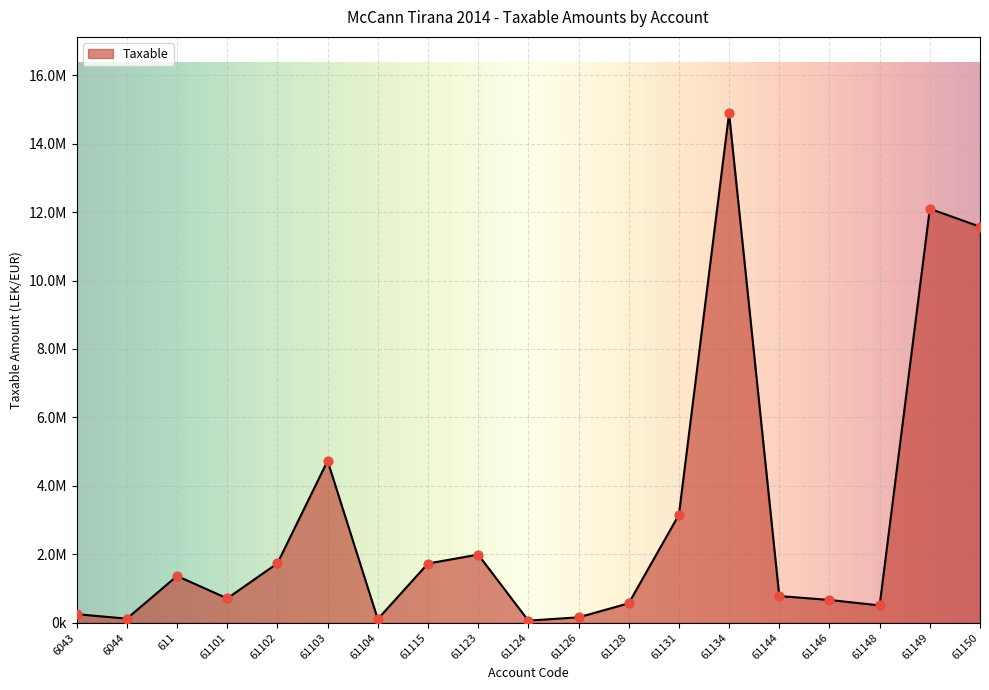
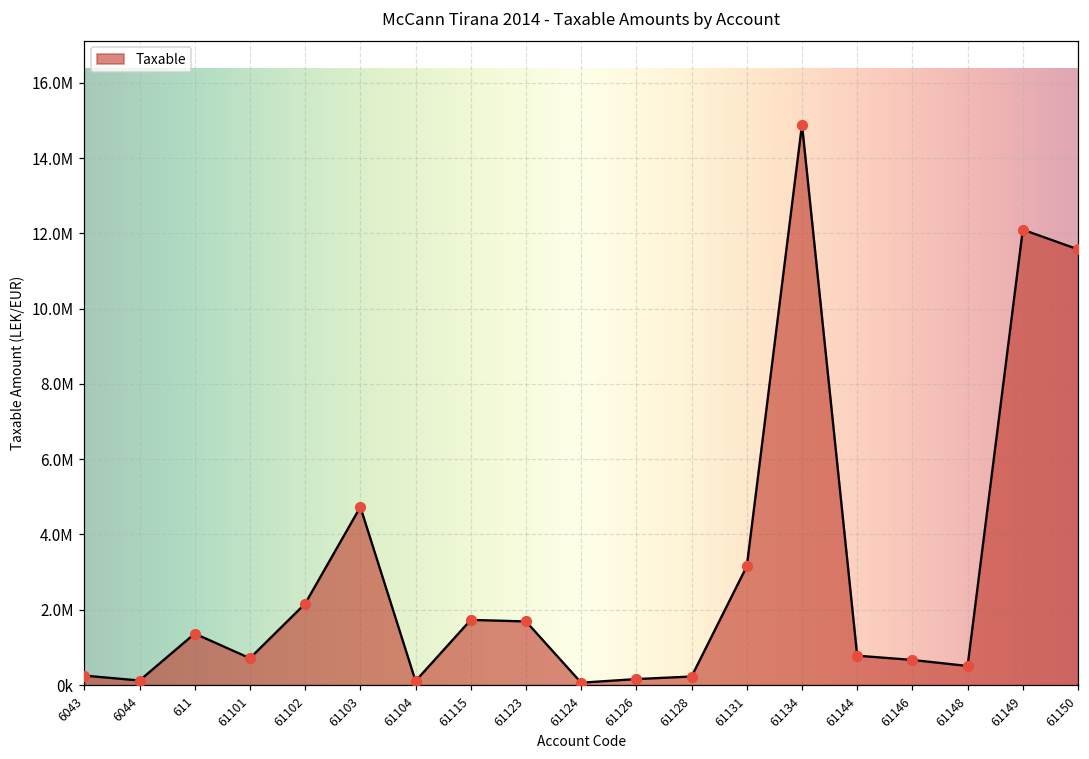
  {
    "6043": 300000,
    "6044": 100000,
    "611": 1400000,
    "61101": 700000,
-   "61102": 1700000,
+   "61102": 2200000,
    "61103": 4700000,
    "61104": 100000,
    "61115": 1700000,
-   "61123": 2000000,
+   "61123": 1700000,
    "61124": 100000,
    "61126": 200000,
-   "61128": 600000,
+   "61128": 200000,
    "61131": 3200000,
    "61134": 14900000,
    "61144": 800000,
    "61146": 700000,
    "61148": 500000,
    "61149": 12100000,
    "61150": 11600000
  }
